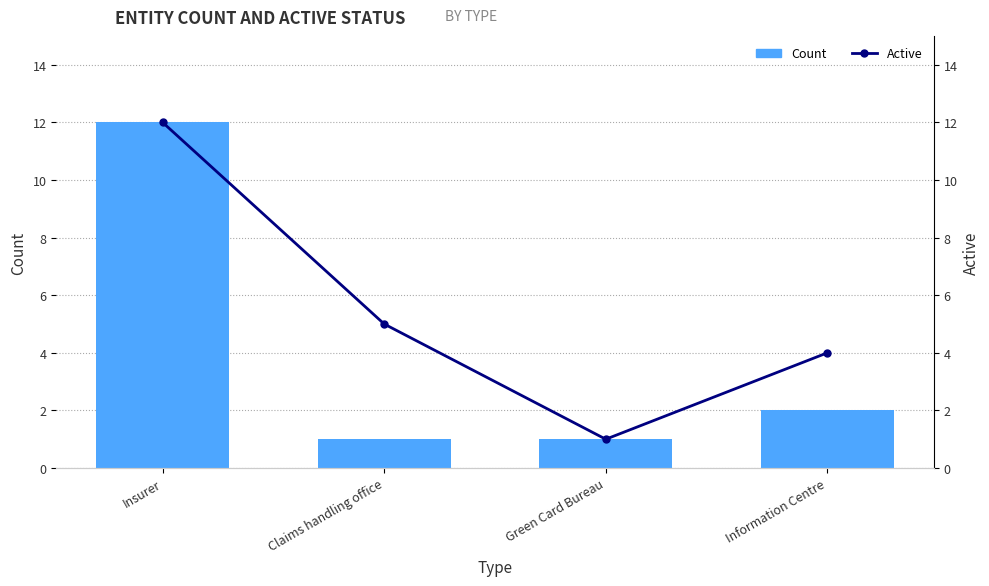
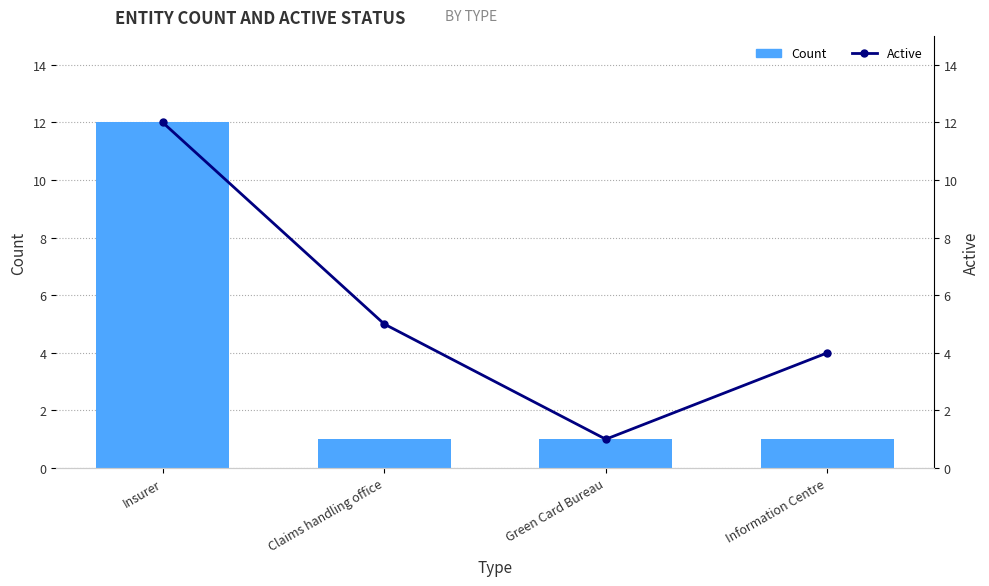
  {
    "Count": {
      "Insurer": 12,
      "Claims handling office": 1,
      "Green Card Bureau": 1,
-     "Information Centre": 2
+     "Information Centre": 1
    },
    "Active": {
      "Insurer": 12.0,
      "Claims handling office": 5.0,
      "Green Card Bureau": 1.0,
      "Information Centre": 4.0
    }
  }
